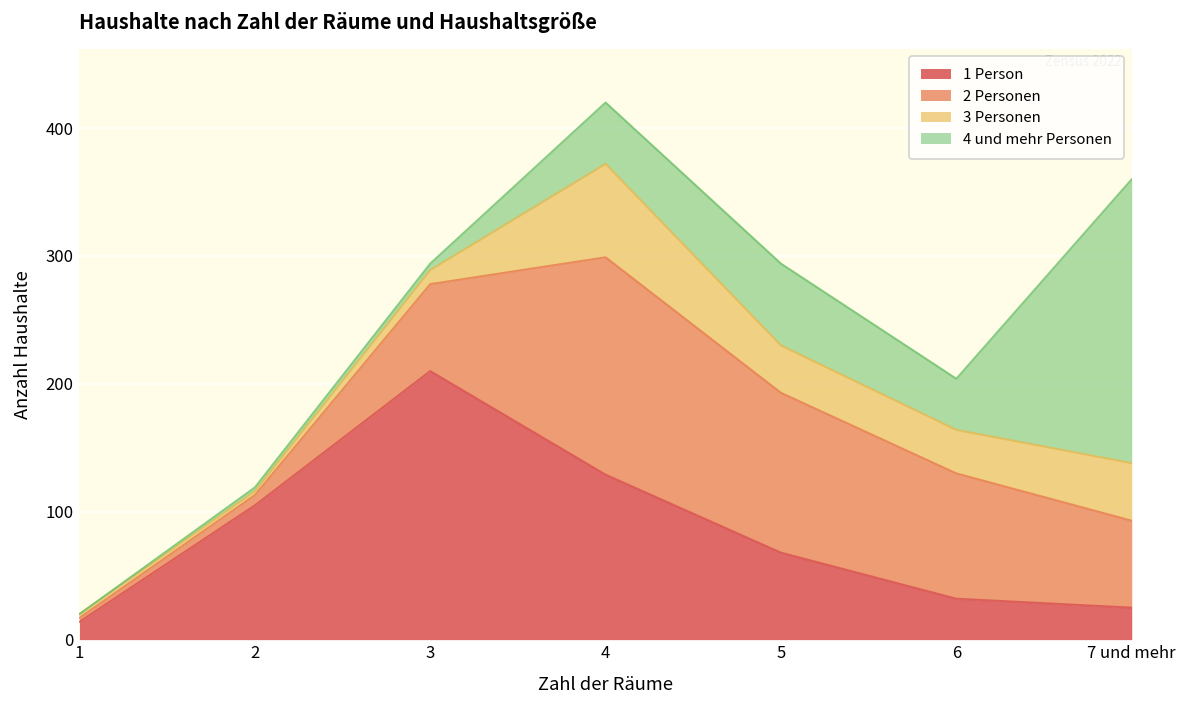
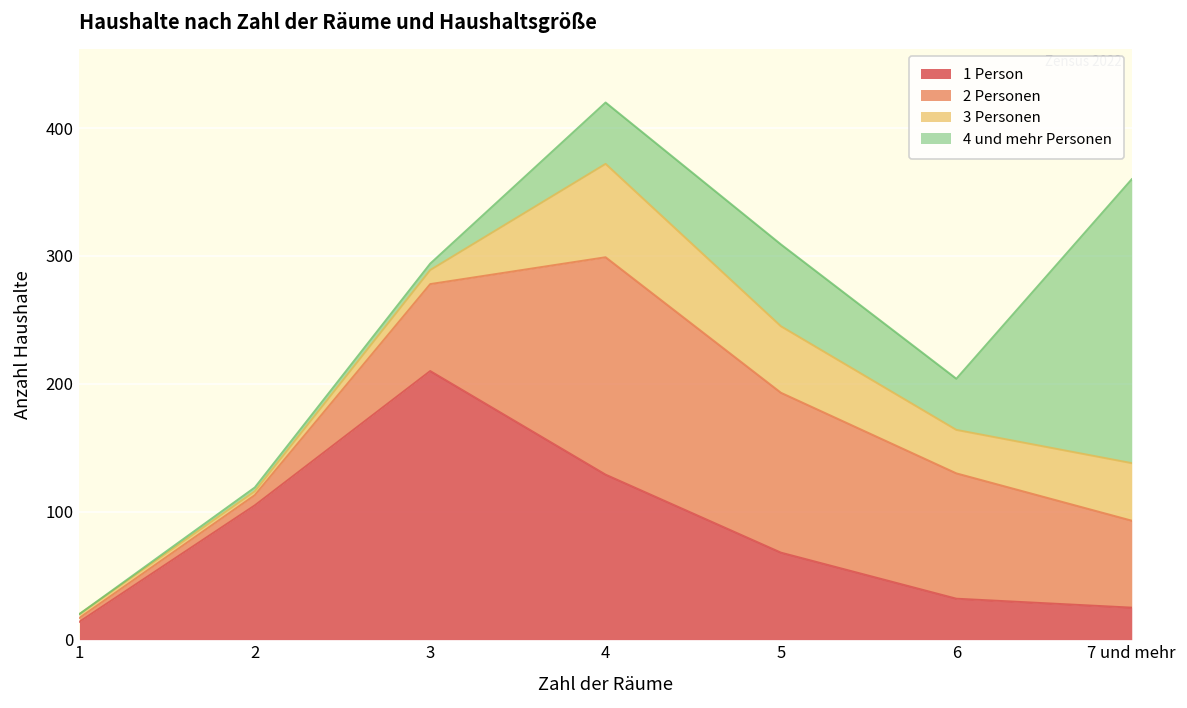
  {
    "3 Personen": {
      "2": 3,
      "3": 11,
      "4": 73,
-     "5": 37,
+     "5": 52,
      "6": 34,
      "7 und mehr": 45
    },
    "4 und mehr Personen": {
      "2": 3,
      "3": 5,
      "4": 48,
      "5": 64,
      "6": 40,
      "7 und mehr": 222
    }
  }
